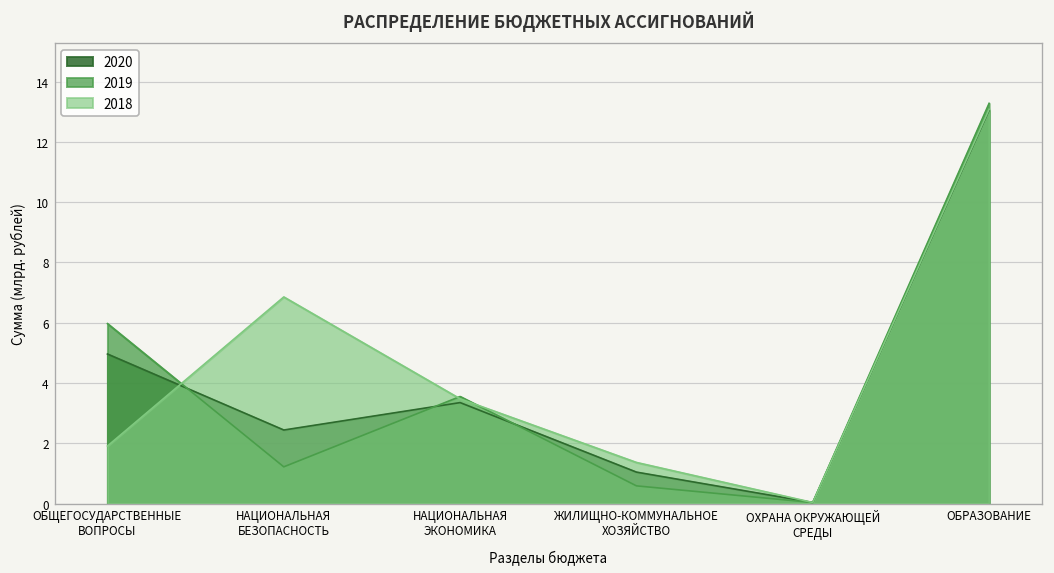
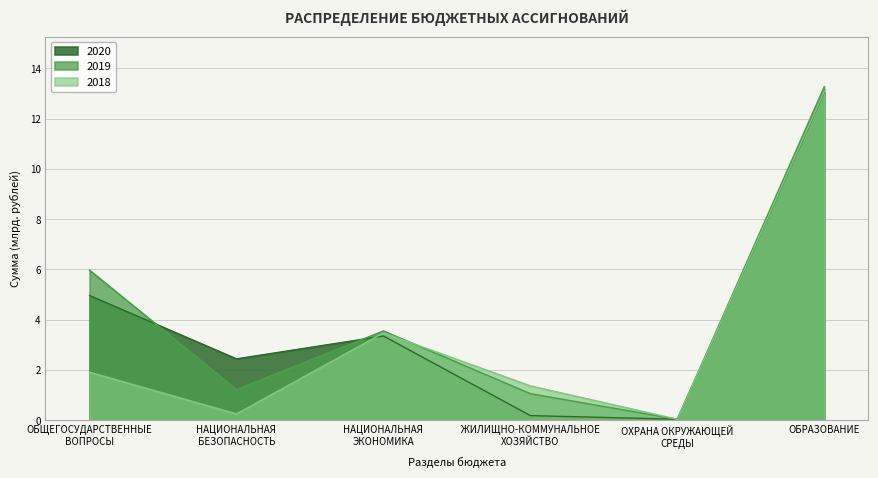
  {
    "2020": {
      "ОБЩЕГОСУДАРСТВЕННЫЕ ВОПРОСЫ": 5.0,
      "НАЦИОНАЛЬНАЯ БЕЗОПАСНОСТЬ": 2.4,
      "НАЦИОНАЛЬНАЯ ЭКОНОМИКА": 3.4,
-     "ЖИЛИЩНО-КОММУНАЛЬНОЕ ХОЗЯЙСТВО": 1.0
+     "ЖИЛИЩНО-КОММУНАЛЬНОЕ ХОЗЯЙСТВО": 0.2
    },
    "2019": {
      "ОБЩЕГОСУДАРСТВЕННЫЕ ВОПРОСЫ": 6.0,
      "НАЦИОНАЛЬНАЯ БЕЗОПАСНОСТЬ": 1.2,
-     "ЖИЛИЩНО-КОММУНАЛЬНОЕ ХОЗЯЙСТВО": 0.6,
+     "ЖИЛИЩНО-КОММУНАЛЬНОЕ ХОЗЯЙСТВО": 1.1,
      "ОБРАЗОВАНИЕ": 13.3
    },
    "2018": {
      "ОБЩЕГОСУДАРСТВЕННЫЕ ВОПРОСЫ": 1.9,
-     "НАЦИОНАЛЬНАЯ БЕЗОПАСНОСТЬ": 6.9,
+     "НАЦИОНАЛЬНАЯ БЕЗОПАСНОСТЬ": 0.3,
      "ЖИЛИЩНО-КОММУНАЛЬНОЕ ХОЗЯЙСТВО": 1.4
    }
  }
